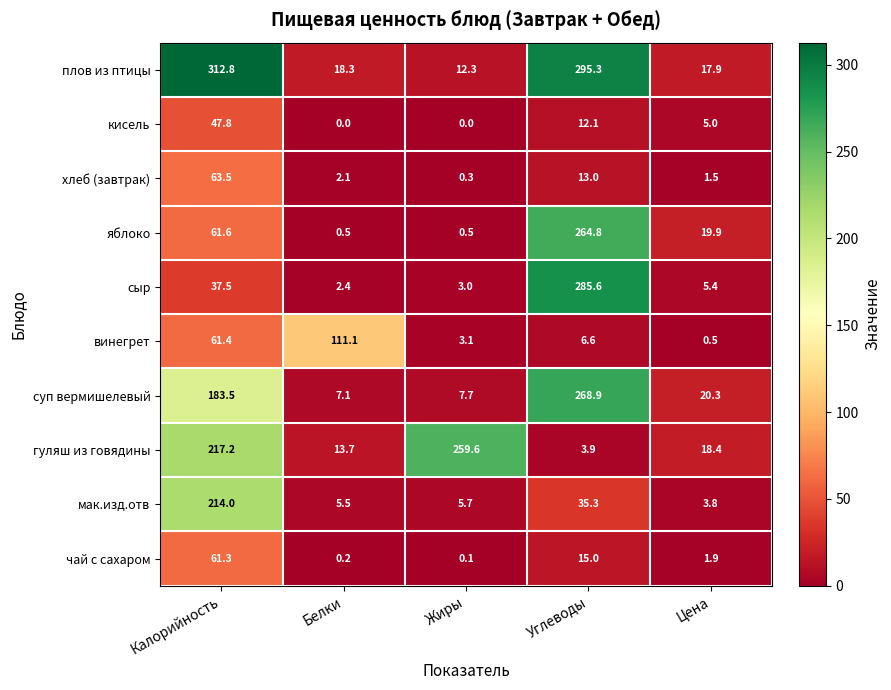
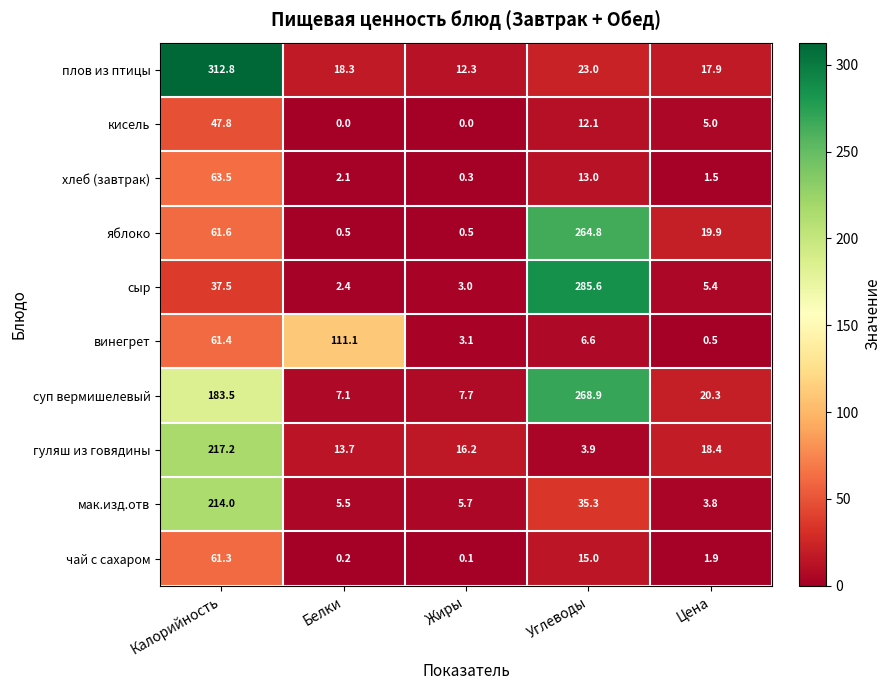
  {
    "плов из птицы": {
      "Калорийность": 312.8,
      "Белки": 18.3,
      "Жиры": 12.3,
-     "Углеводы": 295.3,
+     "Углеводы": 23.0,
      "Цена": 17.9
    },
    "кисель": {
      "Калорийность": 47.8,
      "Белки": 0.0,
      "Жиры": 0.0,
      "Углеводы": 12.1,
      "Цена": 5.0
    },
    "хлеб (завтрак)": {
      "Калорийность": 63.5,
      "Белки": 2.1,
      "Жиры": 0.3,
      "Углеводы": 13.0,
      "Цена": 1.5
    },
    "яблоко": {
      "Калорийность": 61.6,
      "Белки": 0.5,
      "Жиры": 0.5,
      "Углеводы": 264.8,
      "Цена": 19.9
    },
    "сыр": {
      "Калорийность": 37.5,
      "Белки": 2.4,
      "Жиры": 3.0,
      "Углеводы": 285.6,
      "Цена": 5.4
    },
    "винегрет": {
      "Калорийность": 61.4,
      "Белки": 111.1,
      "Жиры": 3.1,
      "Углеводы": 6.6,
      "Цена": 0.5
    },
    "суп вермишелевый": {
      "Калорийность": 183.5,
      "Белки": 7.1,
      "Жиры": 7.7,
      "Углеводы": 268.9,
      "Цена": 20.3
    },
    "гуляш из говядины": {
      "Калорийность": 217.2,
      "Белки": 13.7,
-     "Жиры": 259.6,
+     "Жиры": 16.2,
      "Углеводы": 3.9,
      "Цена": 18.4
    },
    "мак.изд.отв": {
      "Калорийность": 214.0,
      "Белки": 5.5,
      "Жиры": 5.7,
      "Углеводы": 35.3,
      "Цена": 3.8
    },
    "чай с сахаром": {
      "Калорийность": 61.3,
      "Белки": 0.2,
      "Жиры": 0.1,
      "Углеводы": 15.0,
      "Цена": 1.9
    }
  }
